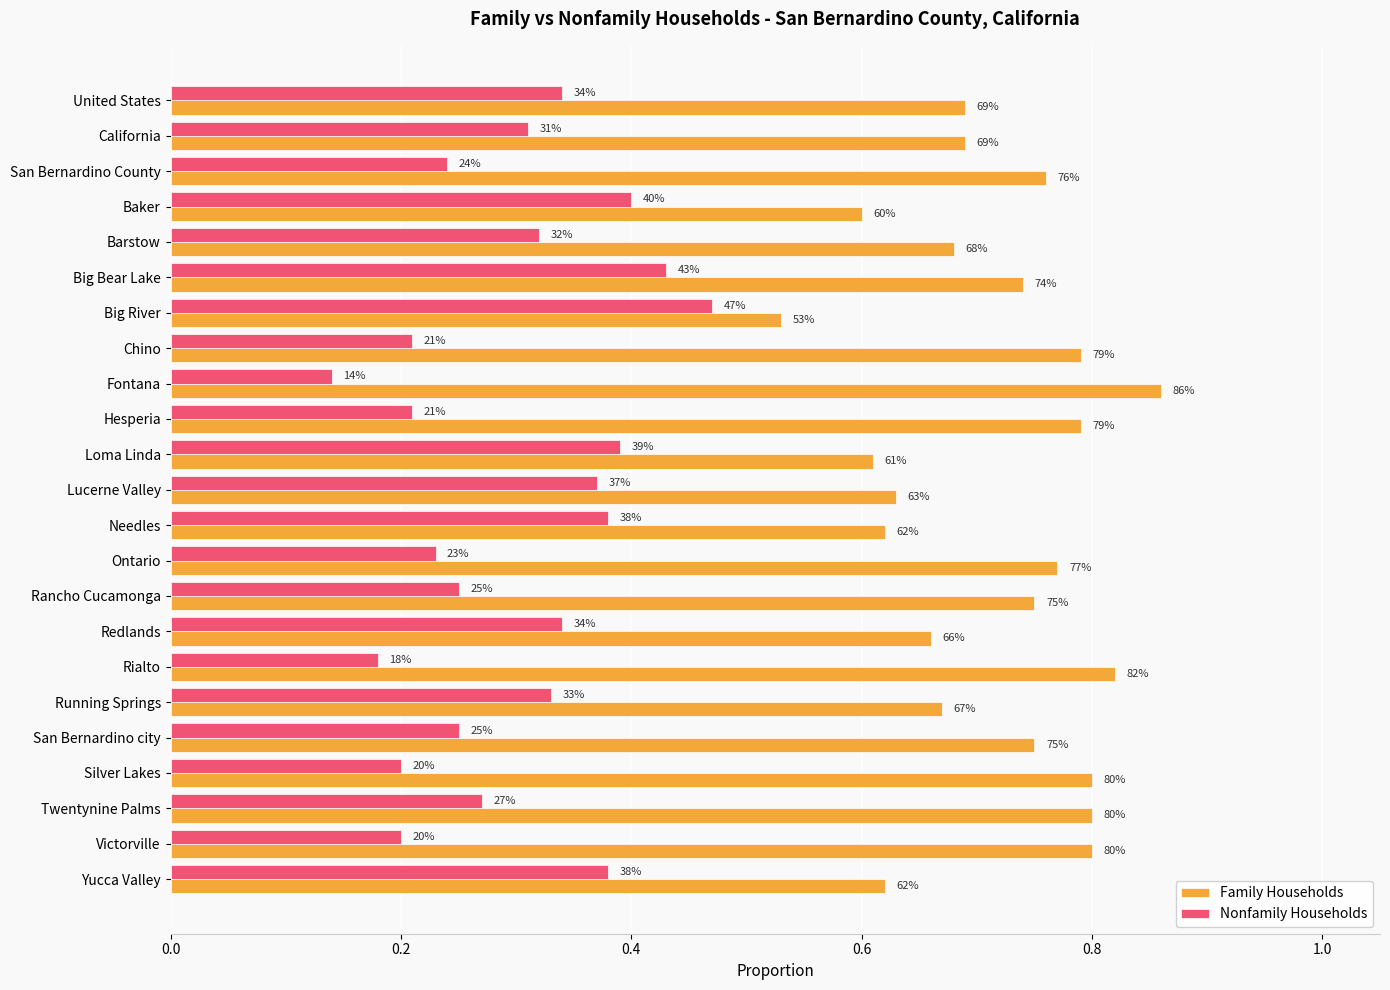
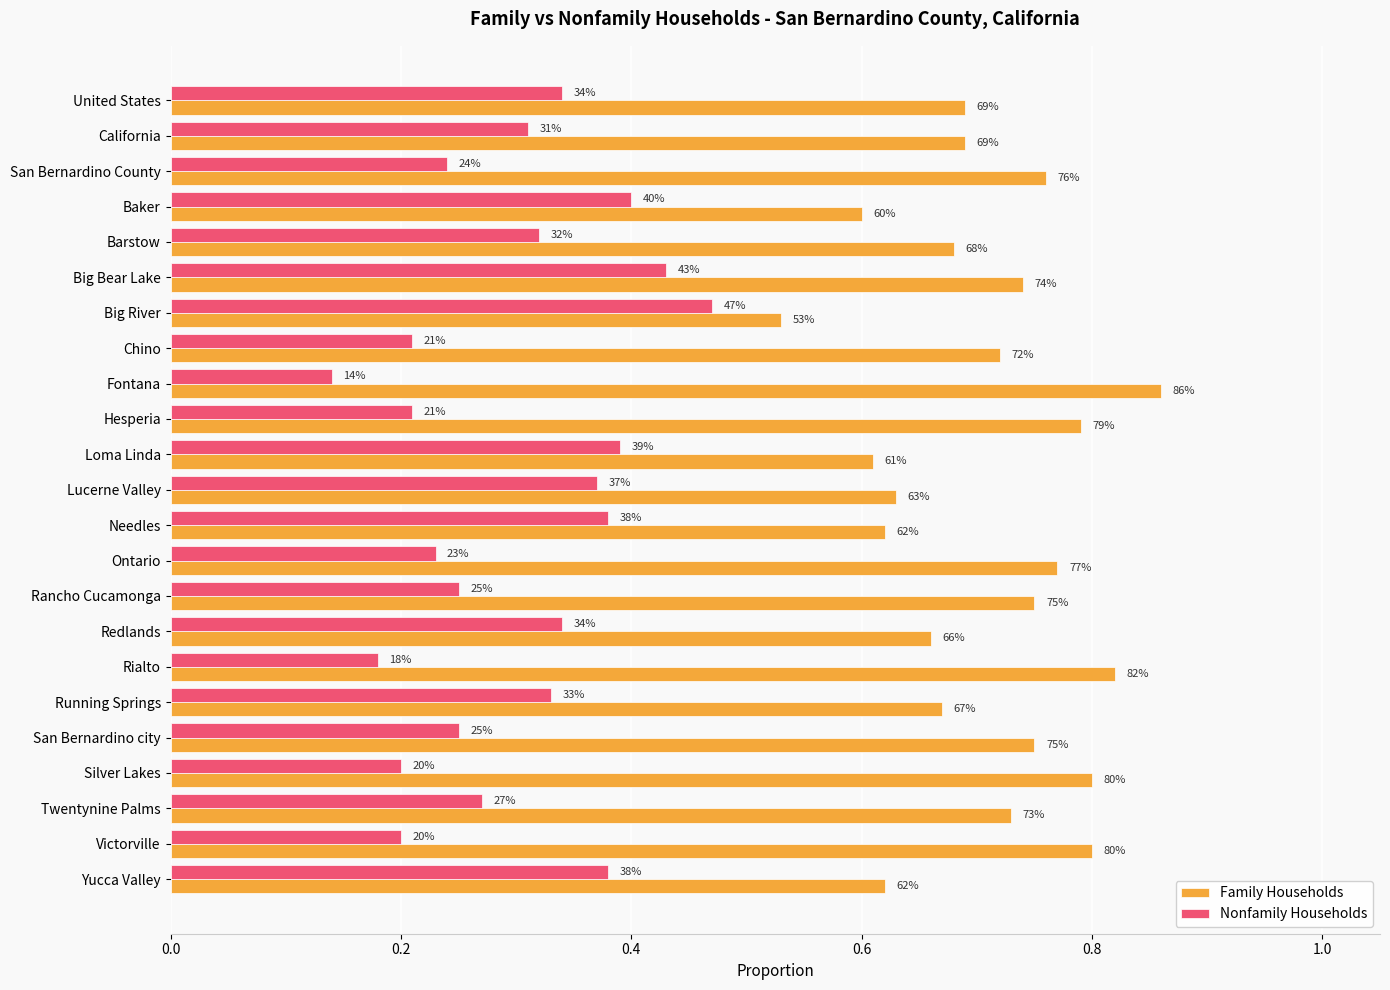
  {
    "Family Households": {
      "United States": "69%",
      "California": "69%",
      "San Bernardino County": "76%",
      "Baker": "60%",
      "Barstow": "68%",
      "Big Bear Lake": "74%",
      "Big River": "53%",
-     "Chino": "79%",
+     "Chino": "72%",
      "Fontana": "86%",
      "Hesperia": "79%",
      "Loma Linda": "61%",
      "Lucerne Valley": "63%",
      "Needles": "62%",
      "Ontario": "77%",
      "Rancho Cucamonga": "75%",
      "Redlands": "66%",
      "Rialto": "82%",
      "Running Springs": "67%",
      "San Bernardino city": "75%",
      "Silver Lakes": "80%",
-     "Twentynine Palms": "80%",
+     "Twentynine Palms": "73%",
      "Victorville": "80%",
      "Yucca Valley": "62%"
    },
    "Nonfamily Households": {
      "United States": "34%",
      "California": "31%",
      "San Bernardino County": "24%",
      "Baker": "40%",
      "Barstow": "32%",
      "Big Bear Lake": "43%",
      "Big River": "47%",
      "Chino": "21%",
      "Fontana": "14%",
      "Hesperia": "21%",
      "Loma Linda": "39%",
      "Lucerne Valley": "37%",
      "Needles": "38%",
      "Ontario": "23%",
      "Rancho Cucamonga": "25%",
      "Redlands": "34%",
      "Rialto": "18%",
      "Running Springs": "33%",
      "San Bernardino city": "25%",
      "Silver Lakes": "20%",
      "Twentynine Palms": "27%",
      "Victorville": "20%",
      "Yucca Valley": "38%"
    }
  }
